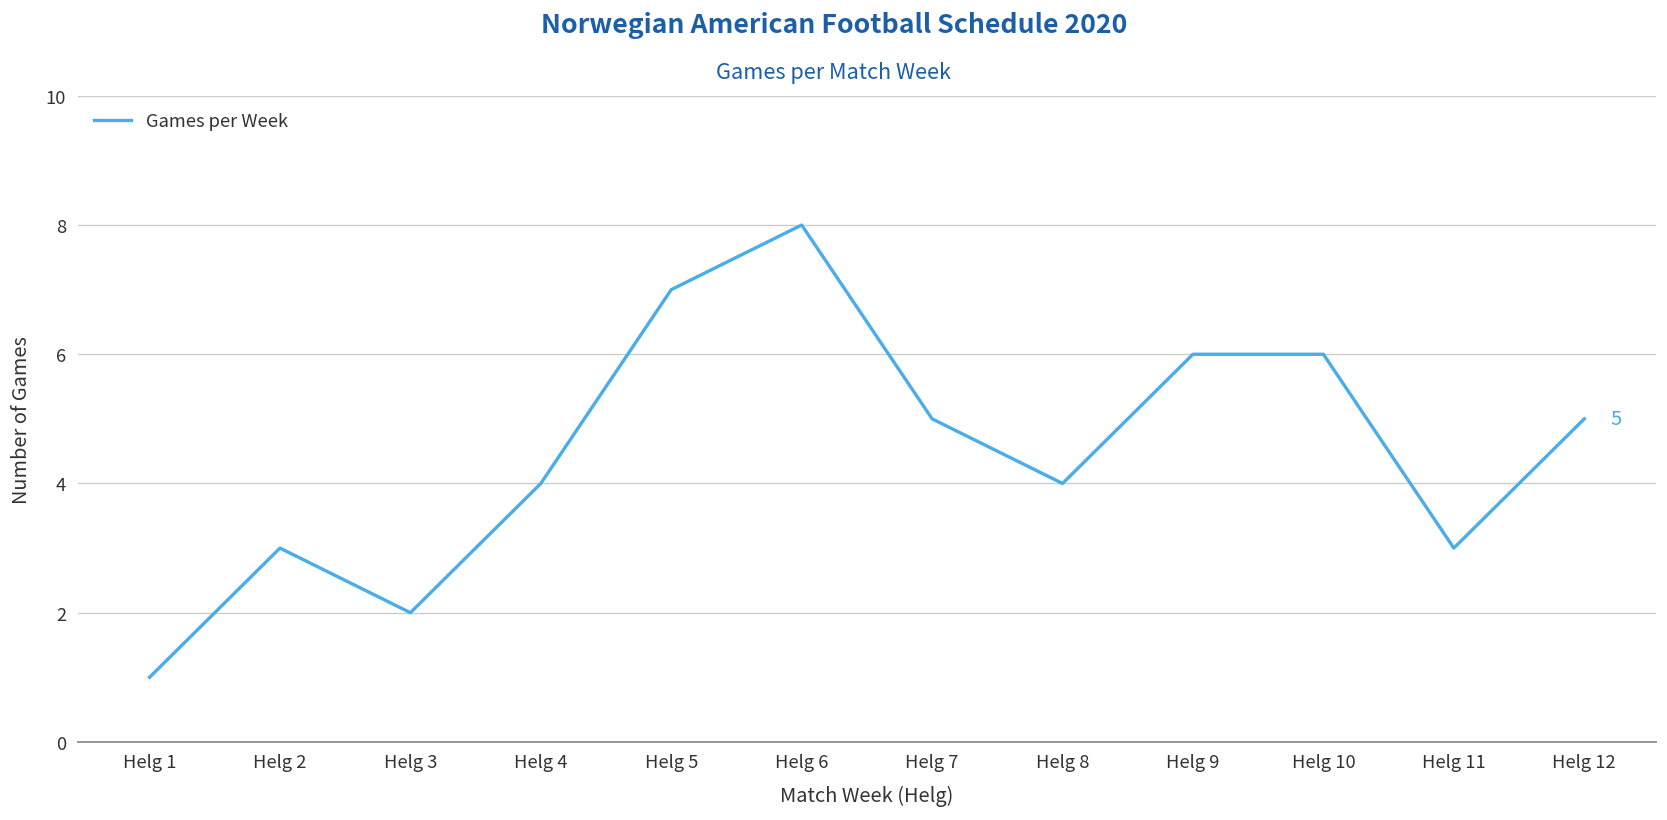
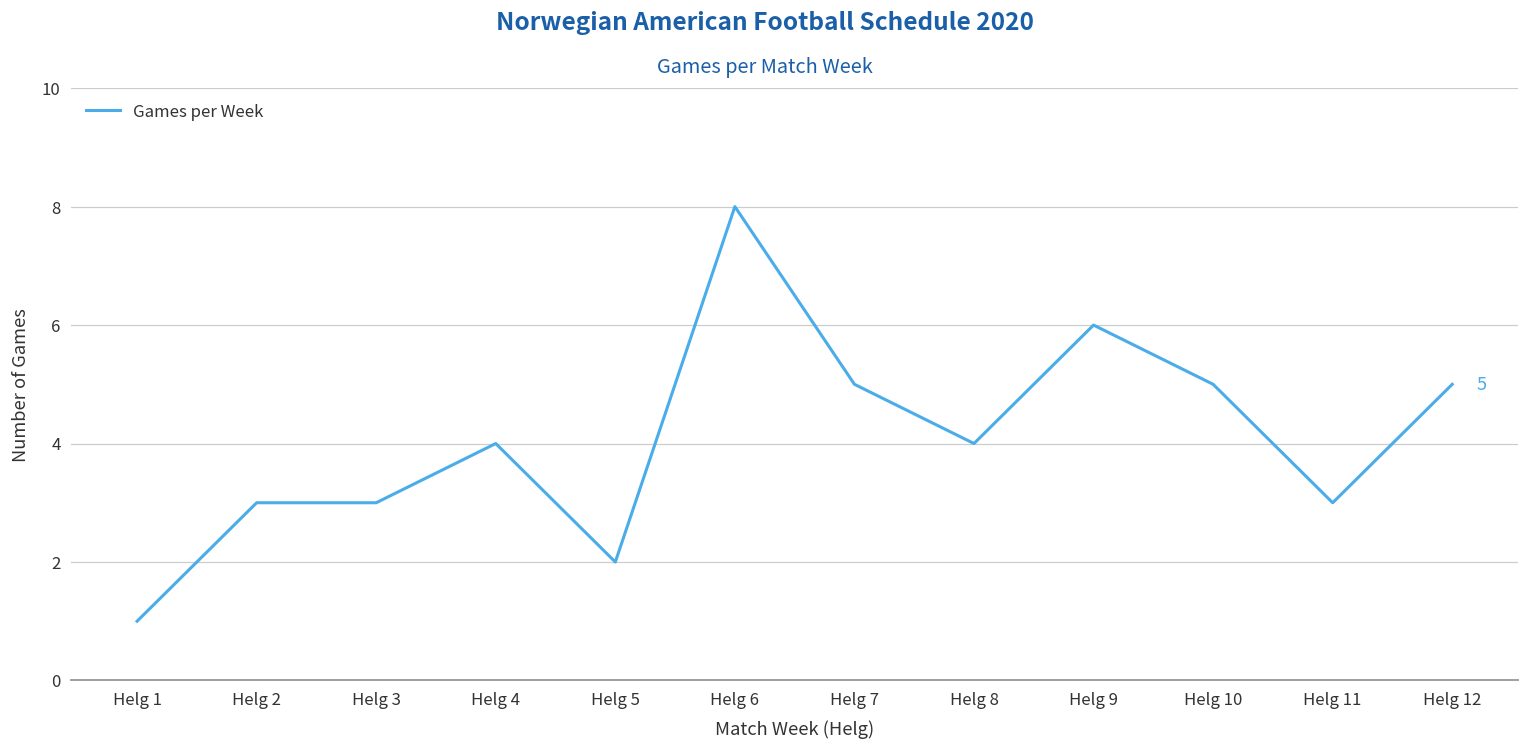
  {
    "Helg 1": 1,
    "Helg 2": 3,
-   "Helg 3": 2,
+   "Helg 3": 3,
    "Helg 4": 4,
-   "Helg 5": 7,
+   "Helg 5": 2,
    "Helg 6": 8,
    "Helg 7": 5,
    "Helg 8": 4,
    "Helg 9": 6,
-   "Helg 10": 6,
+   "Helg 10": 5,
    "Helg 11": 3
  }
